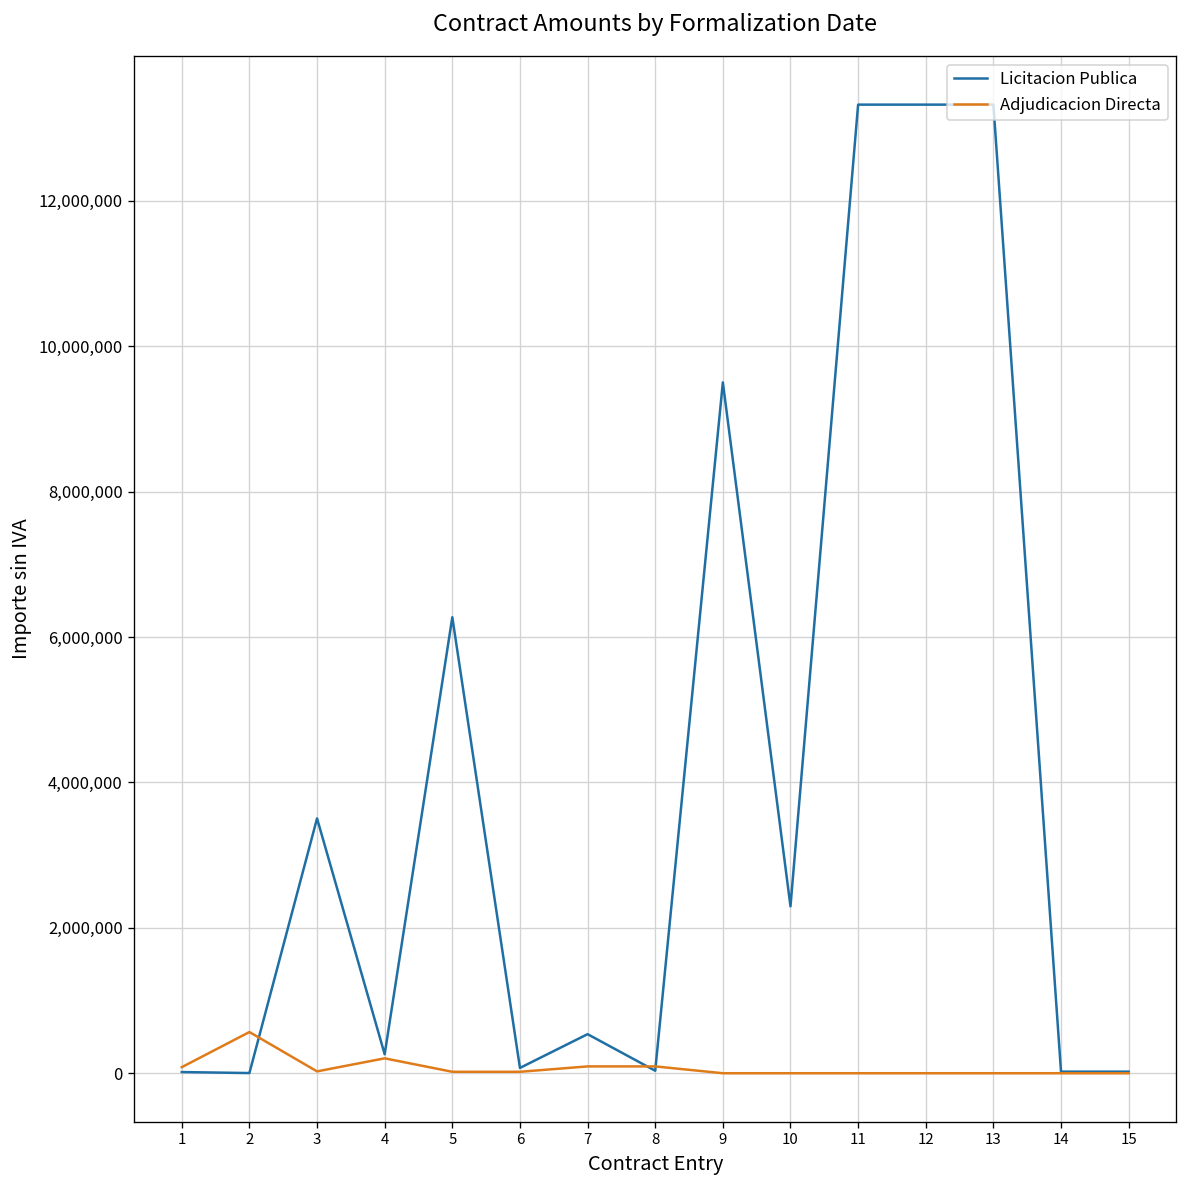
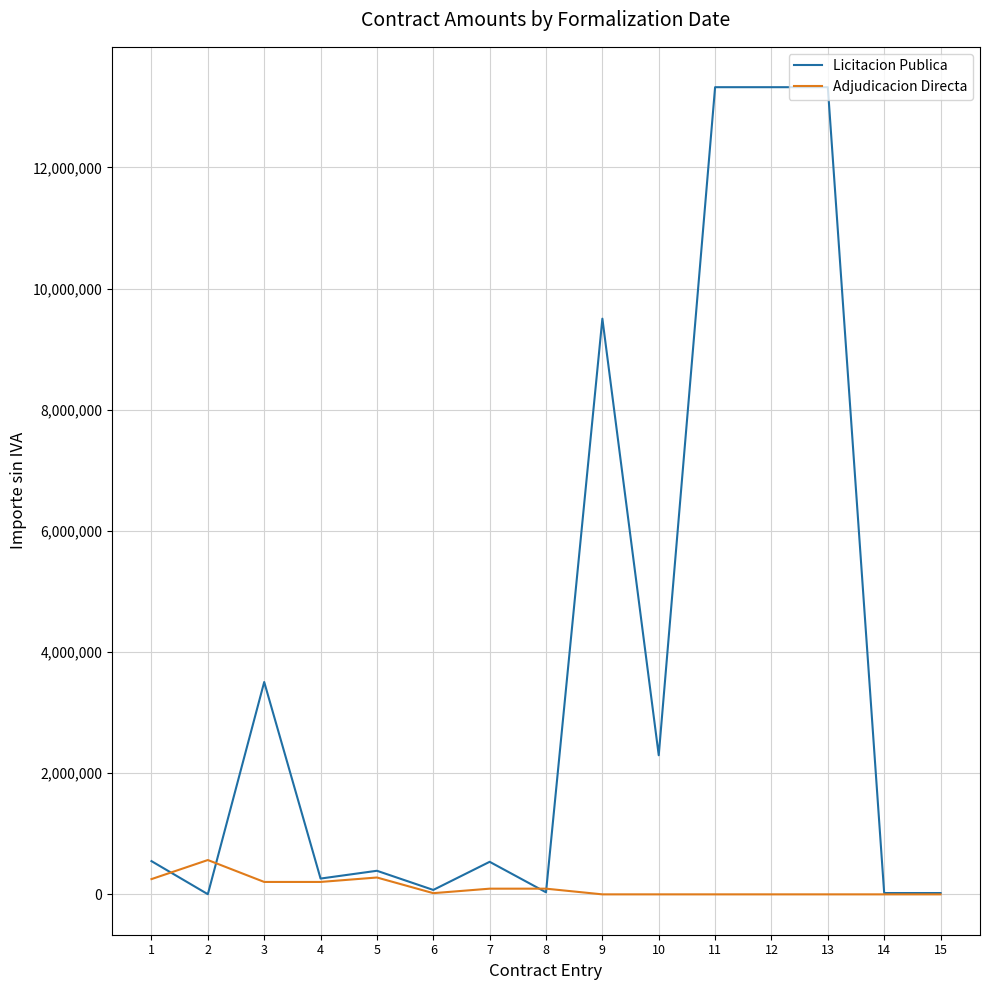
  {
    "Licitacion Publica": {
-     "1": "0",
+     "1": "500,000",
      "2": "0",
      "3": "3,500,000",
      "4": "300,000",
-     "5": "6,300,000",
+     "5": "400,000",
      "6": "100,000",
      "7": "500,000",
      "8": "0",
      "9": "9,500,000",
      "10": "2,300,000",
      "11": "13,300,000",
      "12": "13,300,000"
    },
    "Adjudicacion Directa": {
-     "1": "100,000",
+     "1": "300,000",
      "2": "600,000",
-     "3": "0",
+     "3": "200,000",
      "4": "200,000",
-     "5": "0",
+     "5": "300,000",
      "6": "0",
      "7": "100,000",
      "8": "100,000",
      "9": "0",
      "10": "0",
      "11": "0",
      "12": "0",
      "13": "0"
    }
  }
